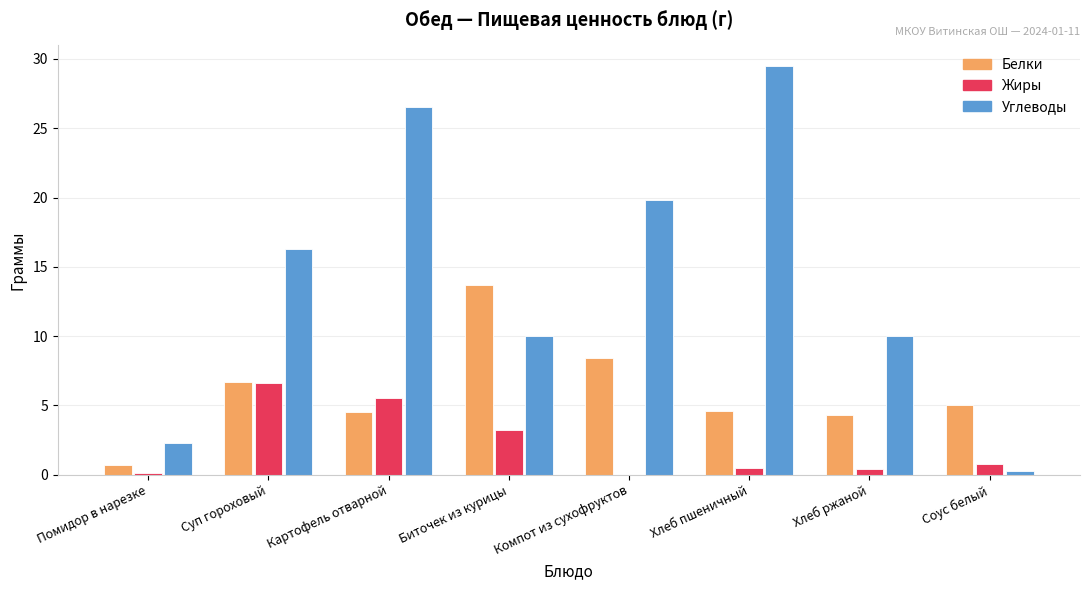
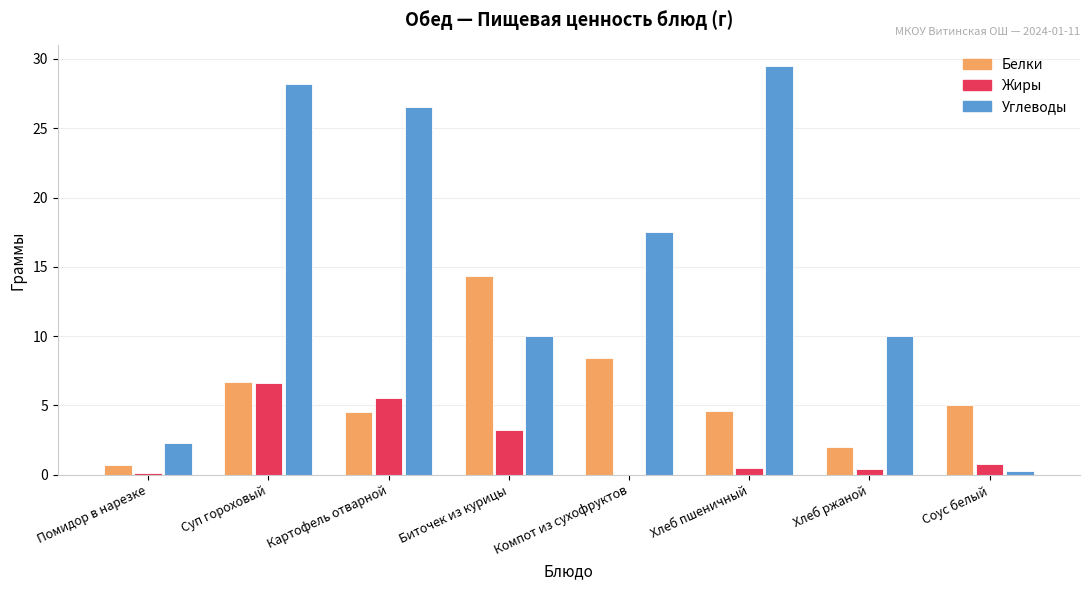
  {
    "Белки": {
      "Помидор в нарезке": 0.7,
      "Суп гороховый": 6.7,
      "Картофель отварной": 4.5,
-     "Биточек из курицы": 13.7,
+     "Биточек из курицы": 14.3,
      "Компот из сухофруктов": 8.4,
      "Хлеб пшеничный": 4.6,
-     "Хлеб ржаной": 4.3,
+     "Хлеб ржаной": 2.0,
      "Соус белый": 5.0
    },
    "Жиры": {
      "Суп гороховый": 6.6,
      "Картофель отварной": 5.5,
      "Биточек из курицы": 3.2,
      "Компот из сухофруктов": 0.0,
      "Хлеб пшеничный": 0.5,
      "Хлеб ржаной": 0.4,
      "Соус белый": 0.8
    },
    "Углеводы": {
      "Помидор в нарезке": 2.3,
-     "Суп гороховый": 16.3,
+     "Суп гороховый": 28.2,
      "Картофель отварной": 26.5,
      "Биточек из курицы": 10.0,
-     "Компот из сухофруктов": 19.8,
+     "Компот из сухофруктов": 17.5,
      "Хлеб пшеничный": 29.5,
      "Хлеб ржаной": 10.0,
      "Соус белый": 0.3
    }
  }
